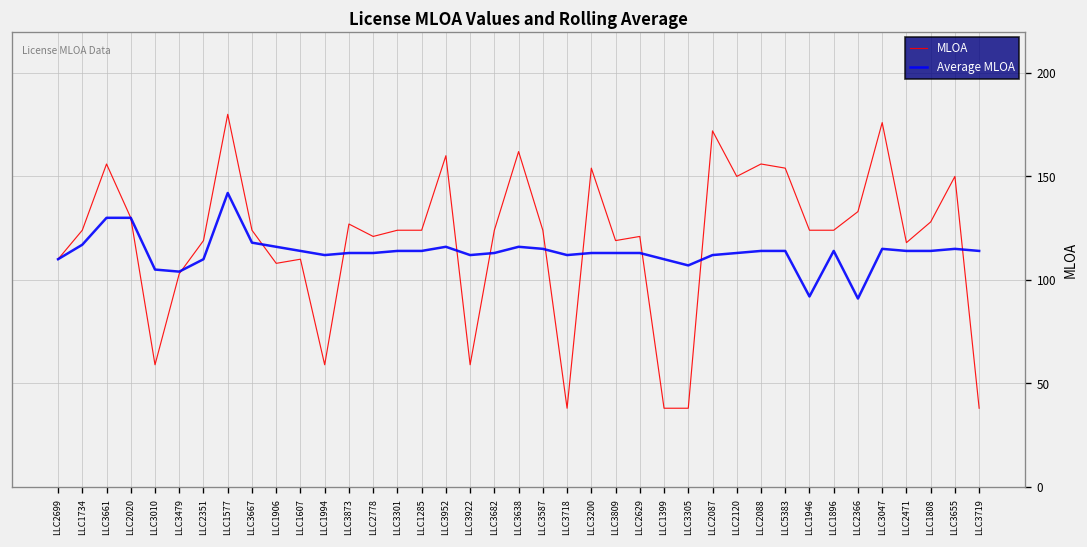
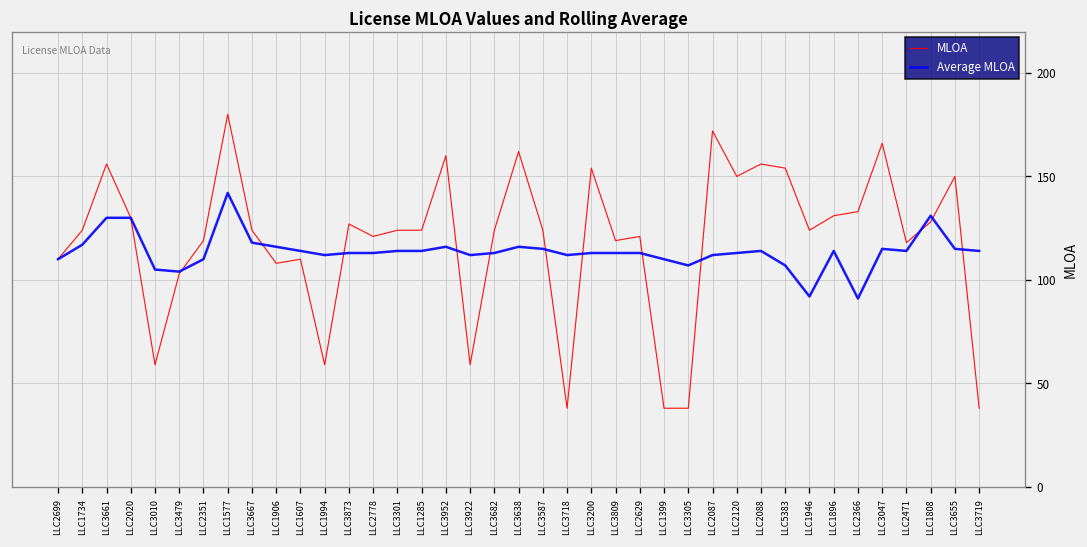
  {
    "MLOA": {
      "LLC1734": 124,
      "LLC3661": 156,
      "LLC3010": 59,
      "LLC2351": 119,
      "LLC1577": 180,
      "LLC3667": 124,
      "LLC1906": 108,
      "LLC1607": 110,
      "LLC1994": 59,
      "LLC3873": 127,
      "LLC2778": 121,
      "LLC3301": 124,
      "LLC1285": 124,
      "LLC3952": 160,
      "LLC3922": 59,
      "LLC3682": 124,
      "LLC3638": 162,
      "LLC3587": 124,
      "LLC3718": 38,
      "LLC3200": 154,
      "LLC3809": 119,
      "LLC2629": 121,
      "LLC1399": 38,
      "LLC3305": 38,
      "LLC2087": 172,
      "LLC2120": 150,
      "LLC2088": 156,
      "LLC5383": 154,
      "LLC1946": 124,
-     "LLC1896": 124,
+     "LLC1896": 131,
      "LLC2366": 133,
-     "LLC3047": 176,
+     "LLC3047": 166,
      "LLC2471": 118,
      "LLC1808": 128,
      "LLC3655": 150,
      "LLC3719": 38
    },
    "Average MLOA": {
      "LLC1734": 117,
      "LLC3661": 130,
      "LLC3010": 105,
      "LLC2351": 110,
      "LLC1577": 142,
      "LLC3667": 118,
      "LLC1906": 116,
      "LLC1607": 114,
      "LLC1994": 112,
      "LLC3873": 113,
      "LLC2778": 113,
      "LLC3301": 114,
      "LLC1285": 114,
      "LLC3952": 116,
      "LLC3922": 112,
      "LLC3682": 113,
      "LLC3638": 116,
      "LLC3587": 115,
      "LLC3718": 112,
      "LLC3200": 113,
      "LLC3809": 113,
      "LLC2629": 113,
      "LLC1399": 110,
      "LLC3305": 107,
      "LLC2087": 112,
      "LLC2120": 113,
      "LLC2088": 114,
-     "LLC5383": 114,
+     "LLC5383": 107,
      "LLC1946": 92,
      "LLC1896": 114,
      "LLC2366": 91,
      "LLC3047": 115,
      "LLC2471": 114,
-     "LLC1808": 114,
+     "LLC1808": 131,
      "LLC3655": 115,
      "LLC3719": 114
    }
  }
